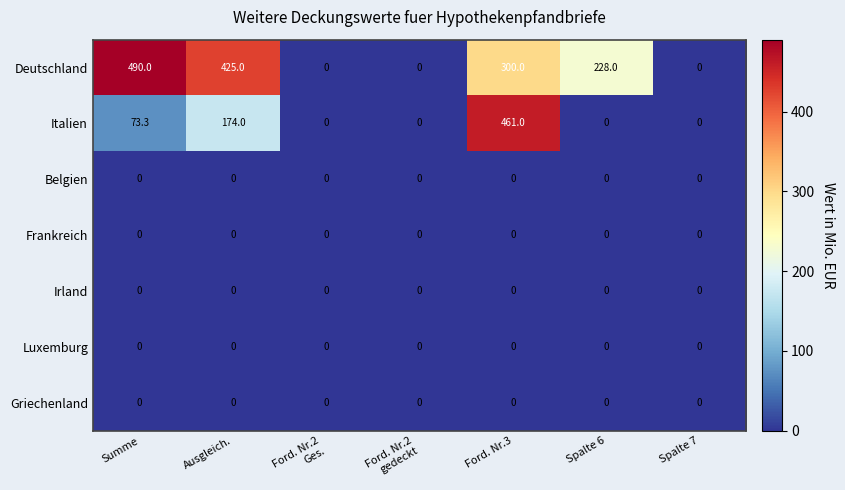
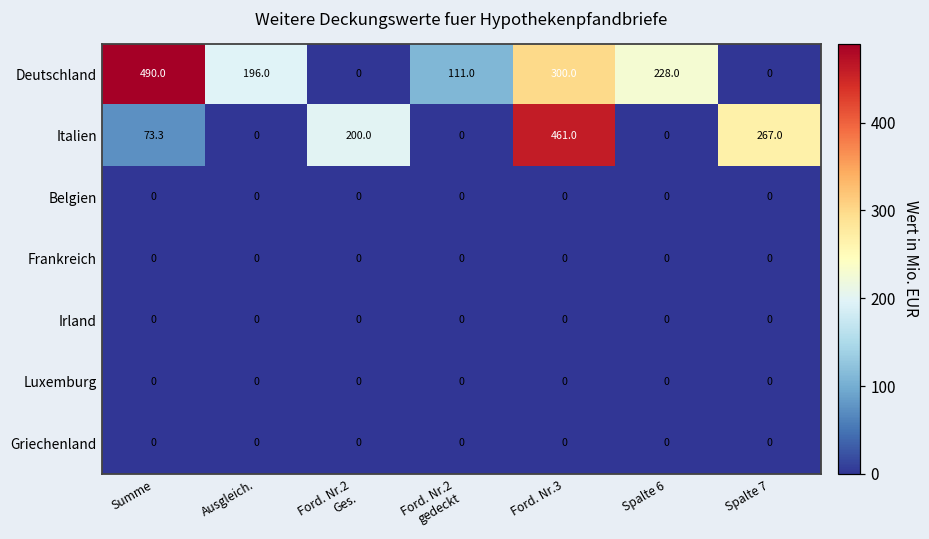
  {
    "Deutschland": {
      "Summe": 490.0,
-     "Ausgleich.": 425.0,
+     "Ausgleich.": 196.0,
      "Ford. Nr.2 Ges.": 0,
-     "Ford. Nr.2 gedeckt": 0,
+     "Ford. Nr.2 gedeckt": 111.0,
      "Ford. Nr.3": 300.0,
      "Spalte 6": 228.0,
      "Spalte 7": 0
    },
    "Italien": {
      "Summe": 73.3,
-     "Ausgleich.": 174.0,
-     "Ford. Nr.2 Ges.": 0,
+     "Ausgleich.": 0,
+     "Ford. Nr.2 Ges.": 200.0,
      "Ford. Nr.2 gedeckt": 0,
      "Ford. Nr.3": 461.0,
      "Spalte 6": 0,
-     "Spalte 7": 0
+     "Spalte 7": 267.0
    },
    "Belgien": {
      "Summe": 0,
      "Ausgleich.": 0,
      "Ford. Nr.2 Ges.": 0,
      "Ford. Nr.2 gedeckt": 0,
      "Ford. Nr.3": 0,
      "Spalte 6": 0,
      "Spalte 7": 0
    },
    "Frankreich": {
      "Summe": 0,
      "Ausgleich.": 0,
      "Ford. Nr.2 Ges.": 0,
      "Ford. Nr.2 gedeckt": 0,
      "Ford. Nr.3": 0,
      "Spalte 6": 0,
      "Spalte 7": 0
    },
    "Irland": {
      "Summe": 0,
      "Ausgleich.": 0,
      "Ford. Nr.2 Ges.": 0,
      "Ford. Nr.2 gedeckt": 0,
      "Ford. Nr.3": 0,
      "Spalte 6": 0,
      "Spalte 7": 0
    },
    "Luxemburg": {
      "Summe": 0,
      "Ausgleich.": 0,
      "Ford. Nr.2 Ges.": 0,
      "Ford. Nr.2 gedeckt": 0,
      "Ford. Nr.3": 0,
      "Spalte 6": 0,
      "Spalte 7": 0
    },
    "Griechenland": {
      "Summe": 0,
      "Ausgleich.": 0,
      "Ford. Nr.2 Ges.": 0,
      "Ford. Nr.2 gedeckt": 0,
      "Ford. Nr.3": 0,
      "Spalte 6": 0,
      "Spalte 7": 0
    }
  }
